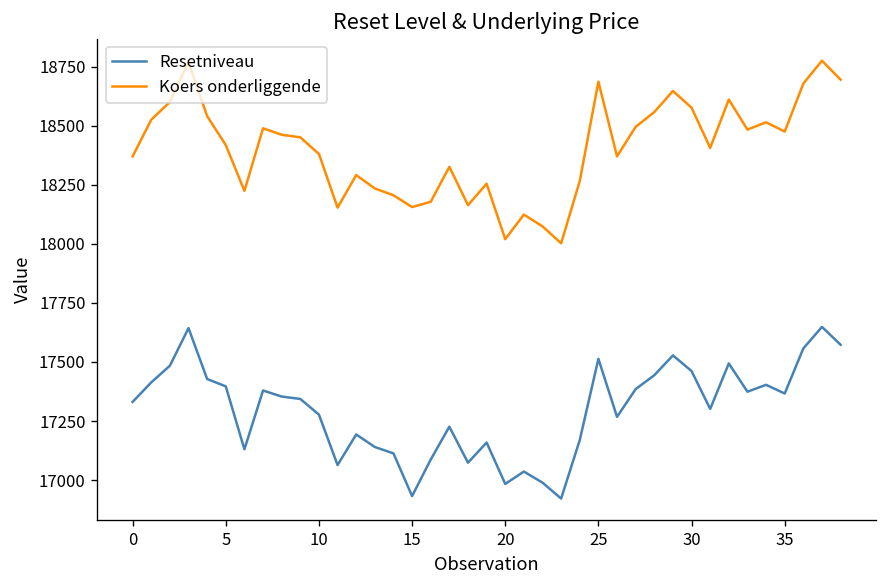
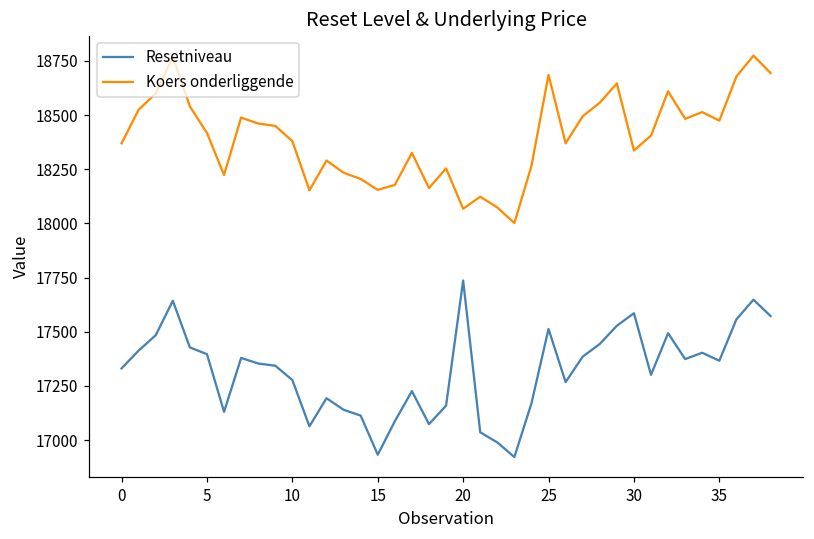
  {
    "Resetniveau": {
      "0": 17330,
      "5": 17400,
      "10": 17280,
      "15": 16930,
-     "20": 16980,
+     "20": 17740,
      "25": 17510,
-     "30": 17460,
+     "30": 17590,
      "35": 17370
    },
    "Koers onderliggende": {
      "0": 18370,
      "5": 18420,
      "10": 18380,
      "15": 18160,
-     "20": 18020,
+     "20": 18070,
      "25": 18690,
-     "30": 18580,
+     "30": 18340,
      "35": 18470
    }
  }
